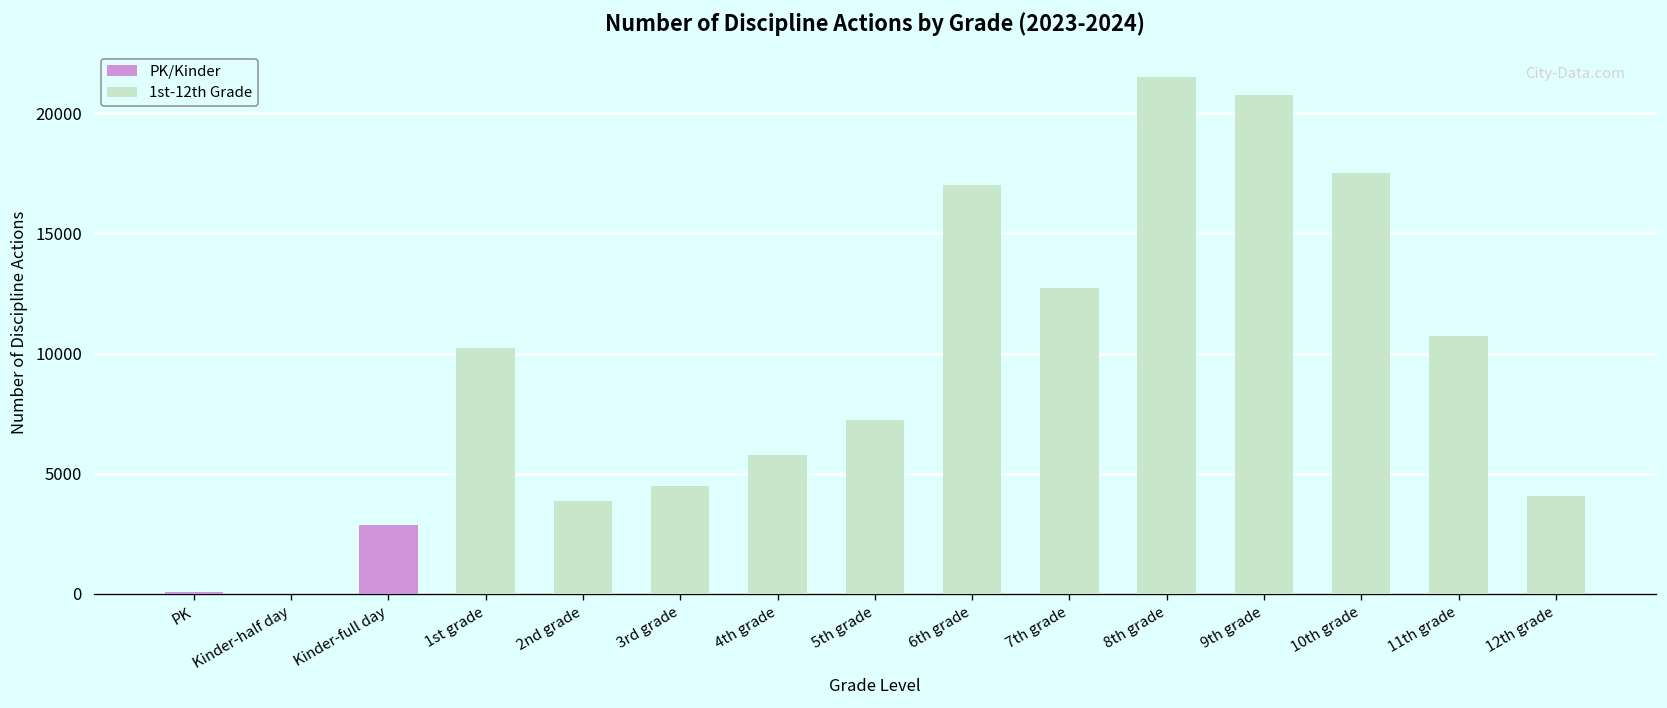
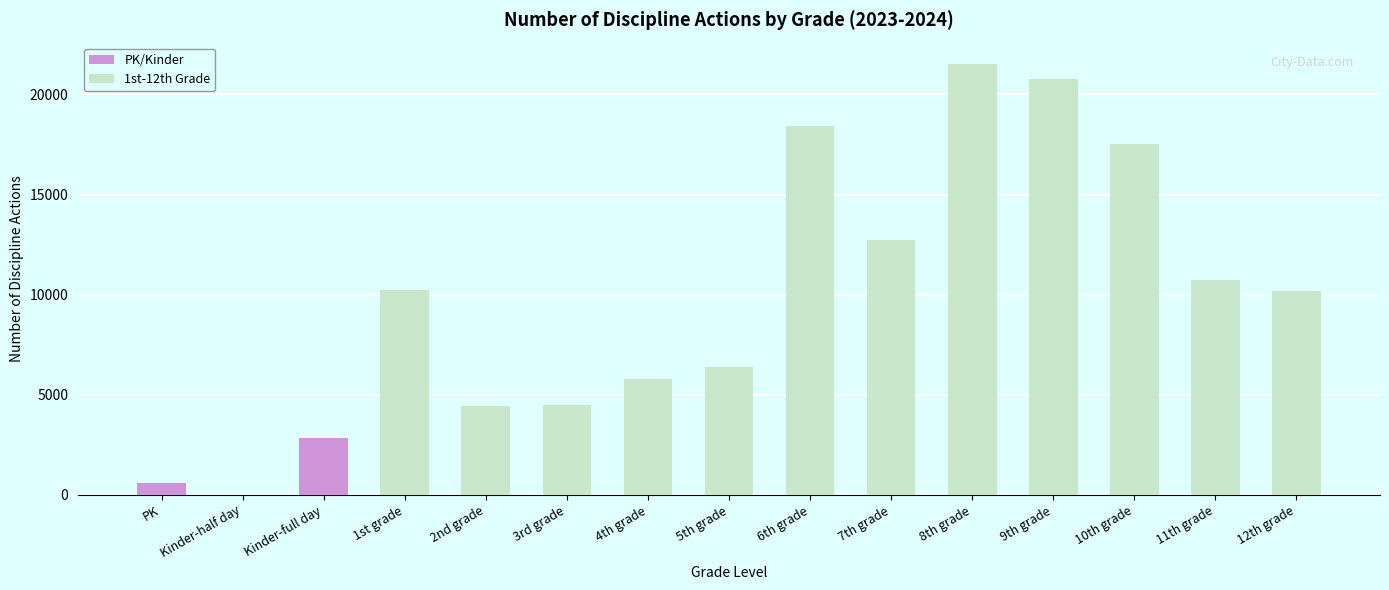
  {
-   "PK": 100,
+   "PK": 600,
    "Kinder-full day": 2900,
    "1st grade": 10200,
-   "2nd grade": 3800,
+   "2nd grade": 4400,
    "3rd grade": 4500,
    "4th grade": 5800,
-   "5th grade": 7300,
-   "6th grade": 17000,
+   "5th grade": 6400,
+   "6th grade": 18400,
    "7th grade": 12700,
    "8th grade": 21500,
    "9th grade": 20800,
    "10th grade": 17500,
    "11th grade": 10700,
-   "12th grade": 4100
+   "12th grade": 10200
  }
